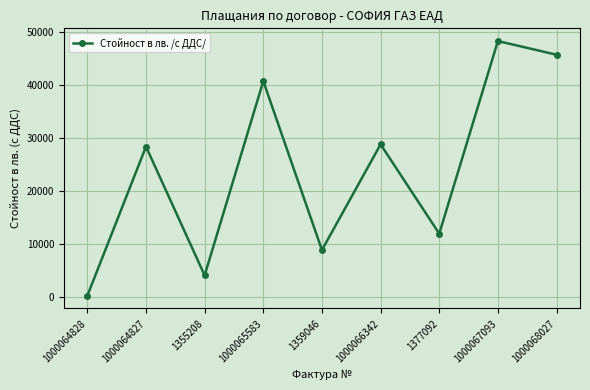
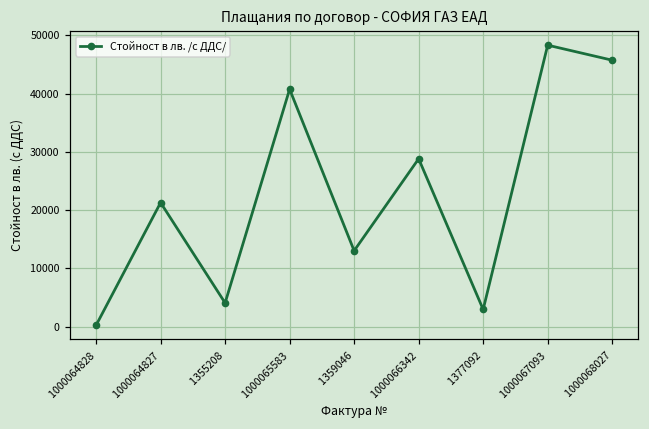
  {
    "1000064828": 0,
-   "1000064827": 28000,
+   "1000064827": 21000,
    "1355208": 4000,
    "1000065583": 41000,
-   "1359046": 9000,
+   "1359046": 13000,
    "1000066342": 29000,
-   "1377092": 12000,
+   "1377092": 3000,
    "1000067093": 48000,
    "1000068027": 46000
  }
